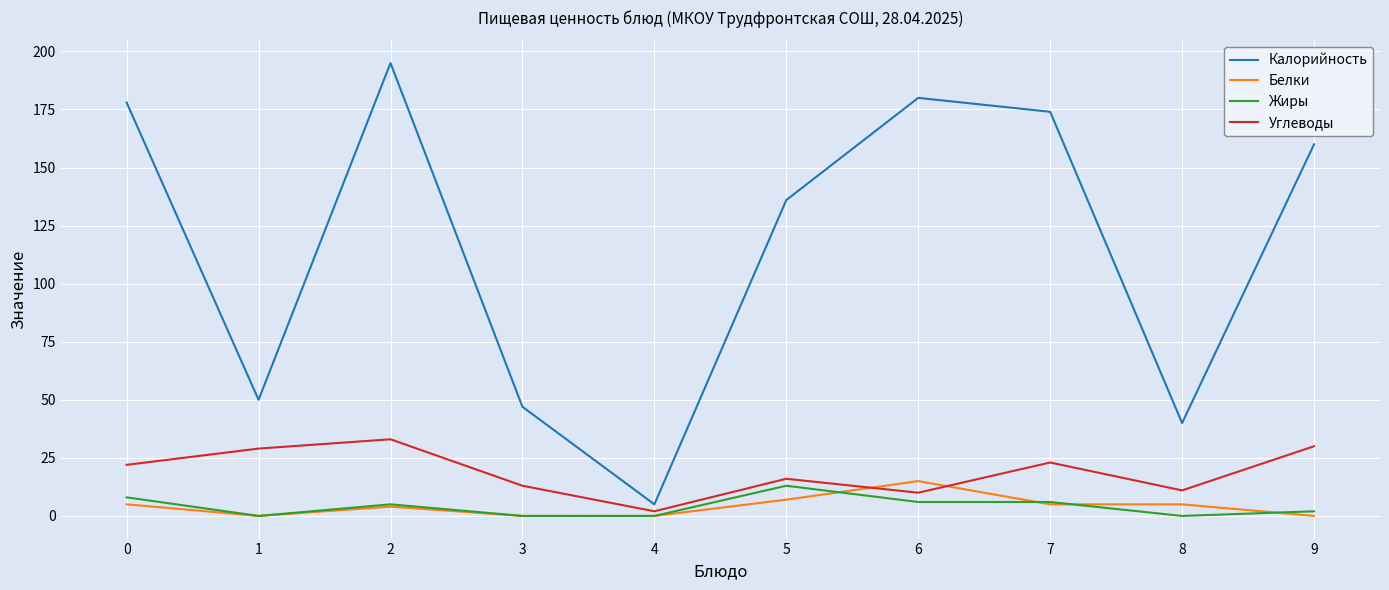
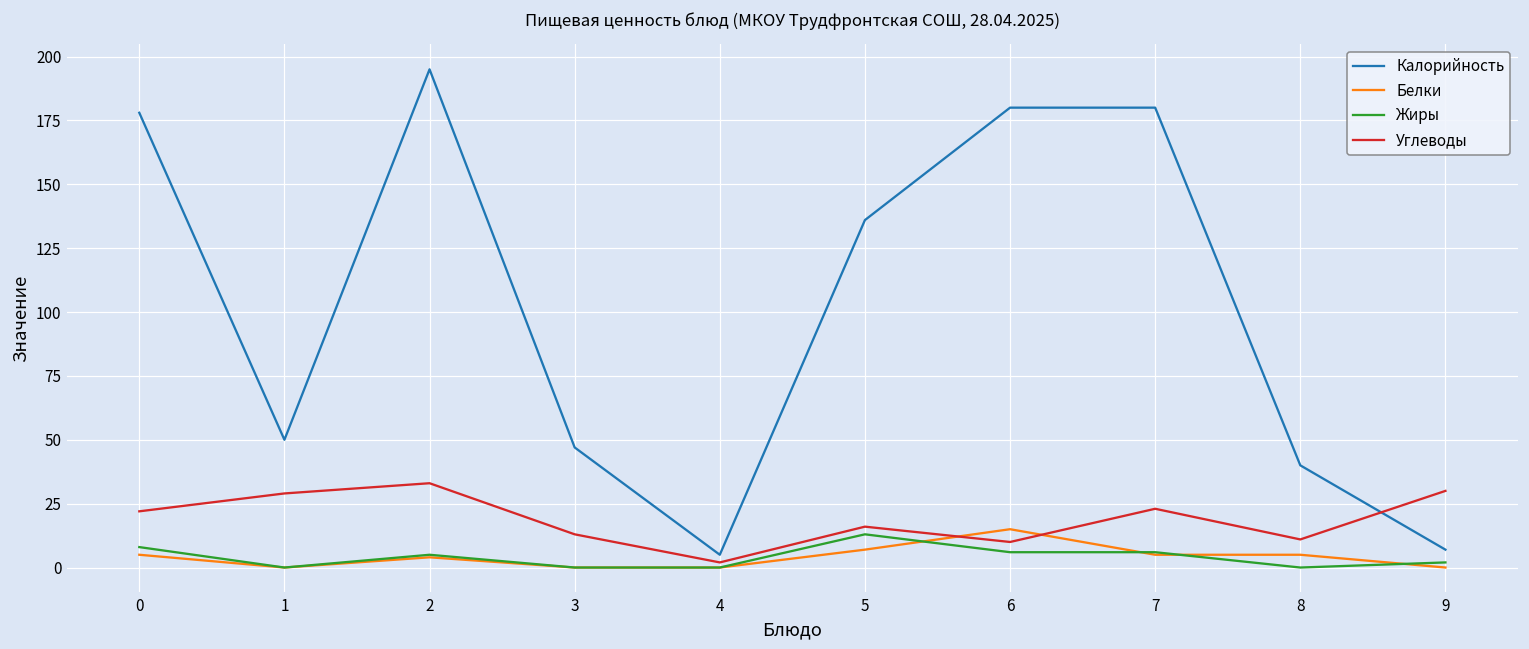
  {
    "Калорийность": {
      "0": 178,
      "1": 50,
      "2": 195,
      "3": 47,
      "4": 5,
      "5": 136,
      "6": 180,
-     "7": 174,
+     "7": 180,
      "8": 40,
-     "9": 160
+     "9": 7
    },
    "Белки": {
      "0": 5,
      "5": 7,
      "6": 15,
      "8": 5,
      "9": 0
    },
    "Жиры": {
      "0": 8,
      "5": 13,
      "6": 6,
      "8": 0,
      "9": 2
    },
    "Углеводы": {
      "0": 22,
      "1": 29,
      "2": 33,
      "3": 13,
      "4": 2,
      "5": 16,
      "6": 10,
      "7": 23,
      "8": 11,
      "9": 30
    }
  }
